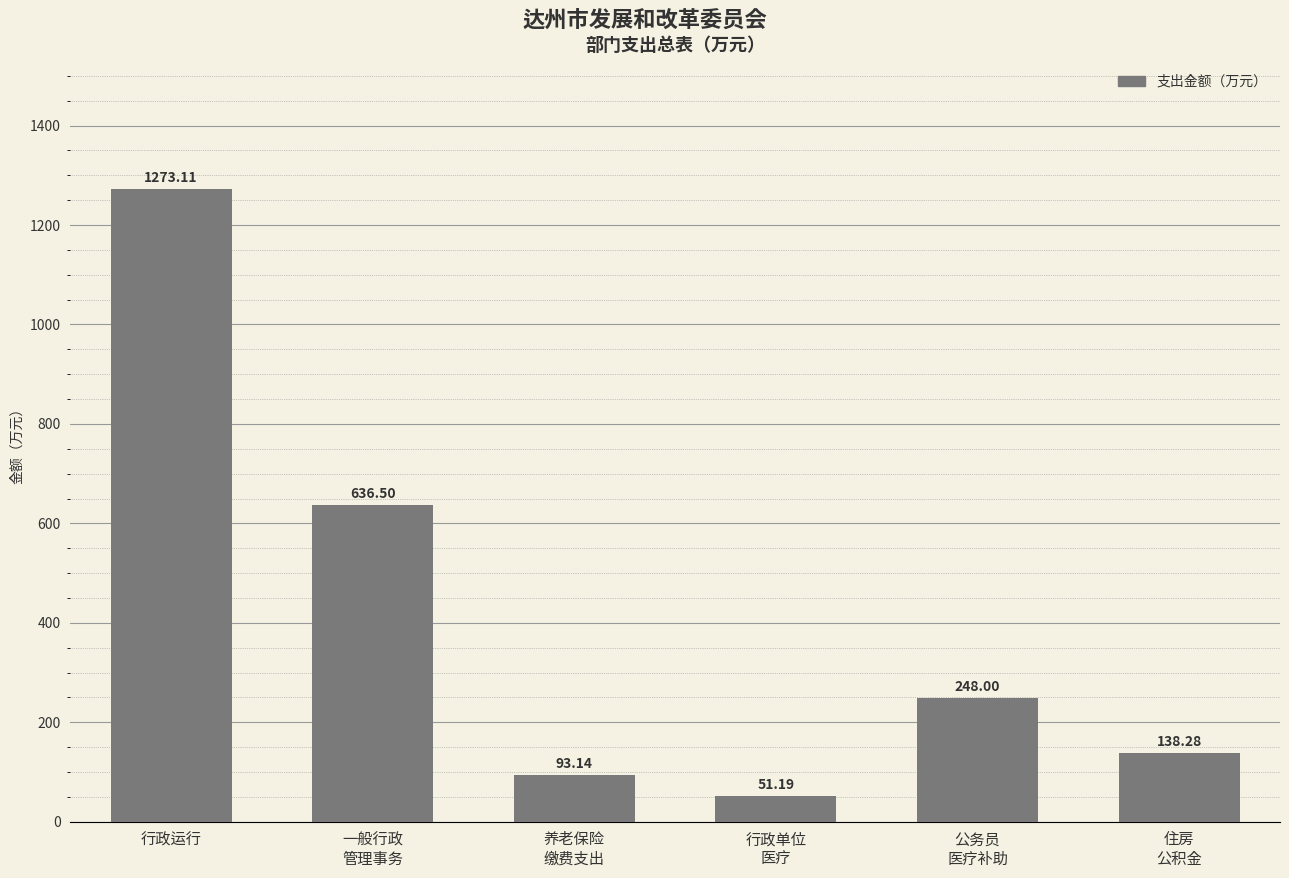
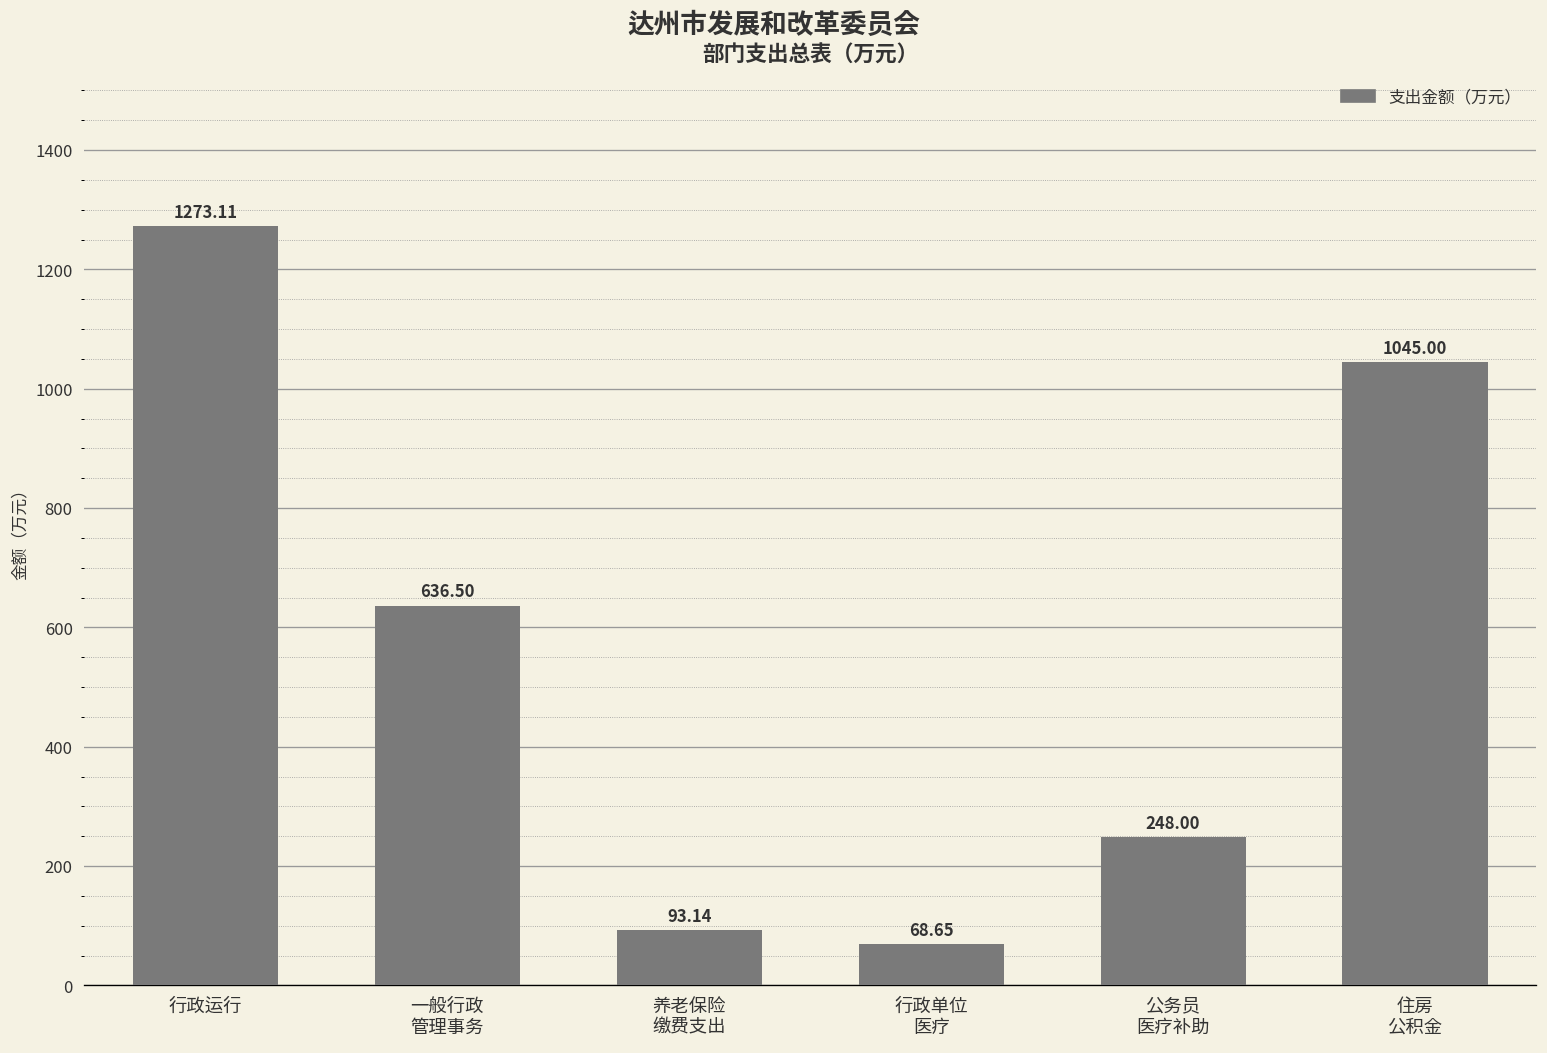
  {
    "行政运行": 1273.11,
    "一般行政 管理事务": 636.50,
    "养老保险 缴费支出": 93.14,
-   "行政单位 医疗": 51.19,
+   "行政单位 医疗": 68.65,
    "公务员 医疗补助": 248.00,
-   "住房 公积金": 138.28
+   "住房 公积金": 1045.00
  }
